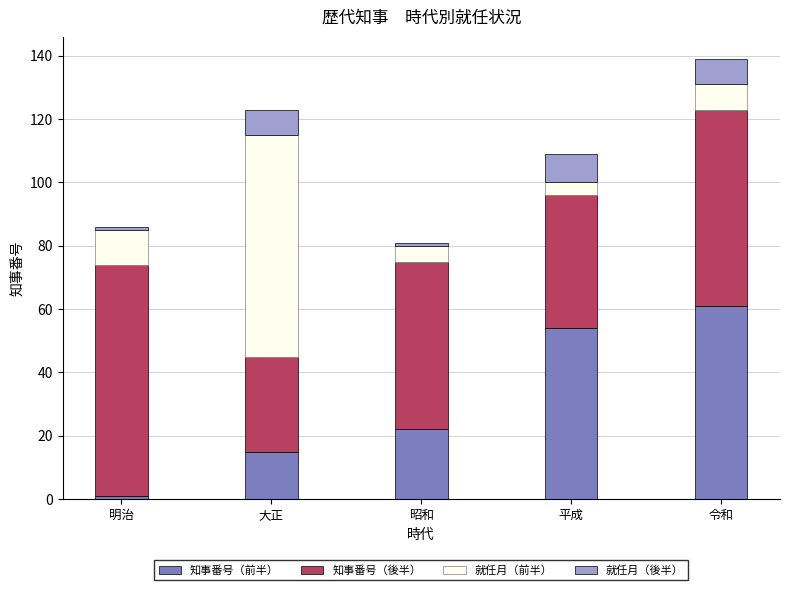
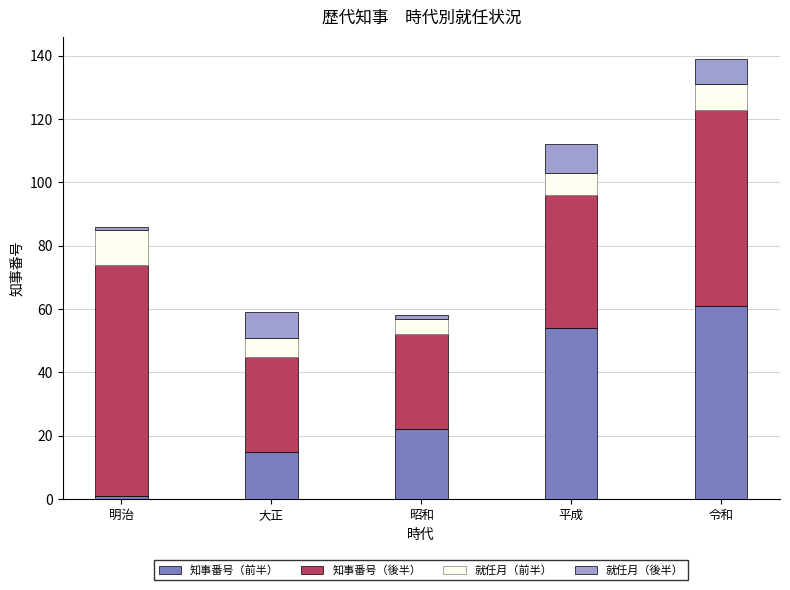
  {
    "知事番号（後半）": {
      "明治": 73,
      "大正": 30,
-     "昭和": 53,
+     "昭和": 30,
      "平成": 42,
      "令和": 62
    },
    "就任月（前半）": {
      "明治": 11,
-     "大正": 70,
+     "大正": 6,
      "昭和": 5,
-     "平成": 4,
+     "平成": 7,
      "令和": 8
    }
  }
